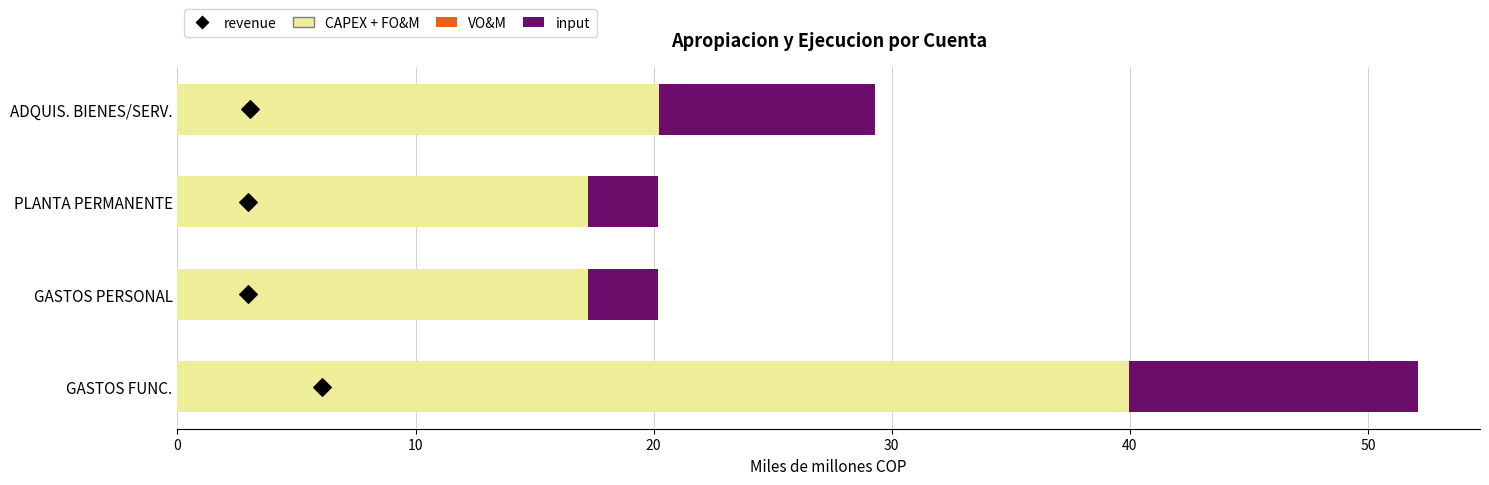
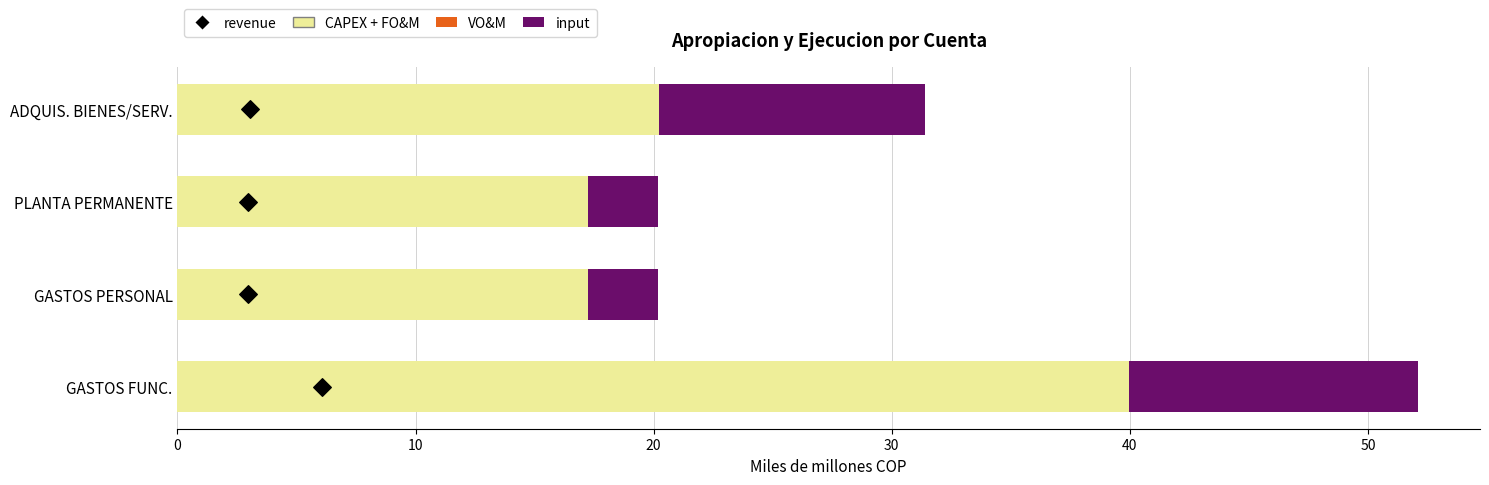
  {
    "input": {
-     "ADQUIS. BIENES/SERV.": 9.1,
+     "ADQUIS. BIENES/SERV.": 11.2,
      "PLANTA PERMANENTE": 3.0,
      "GASTOS PERSONAL": 3.0,
      "GASTOS FUNC.": 12.1
    }
  }
